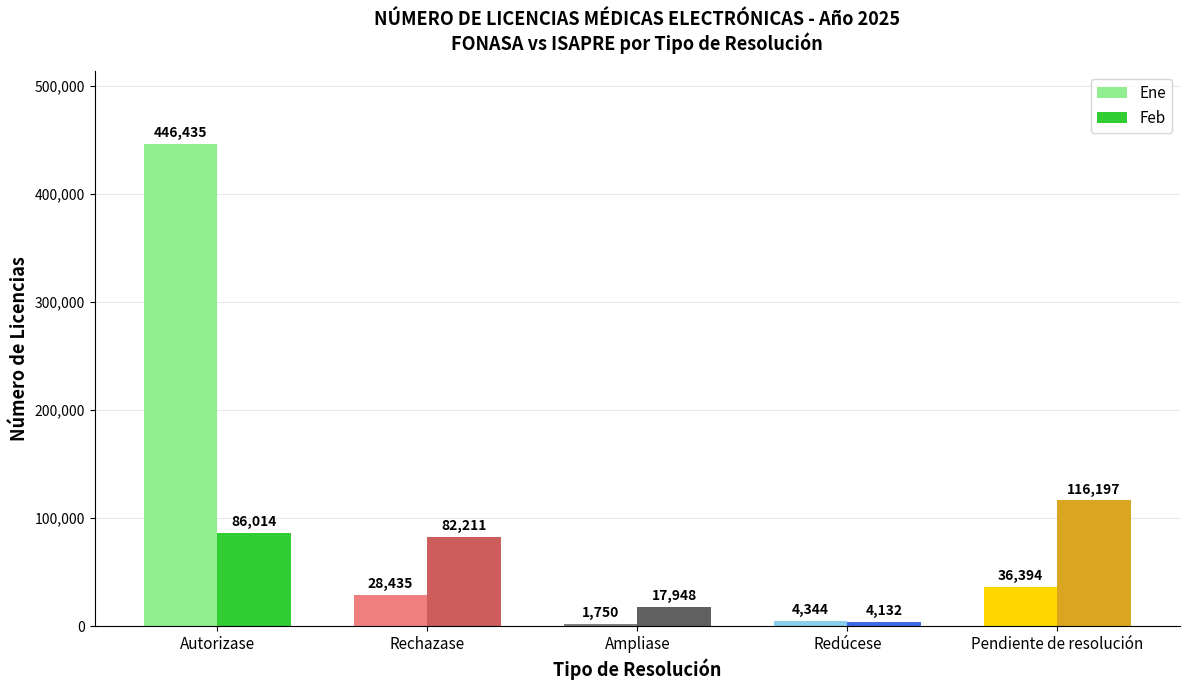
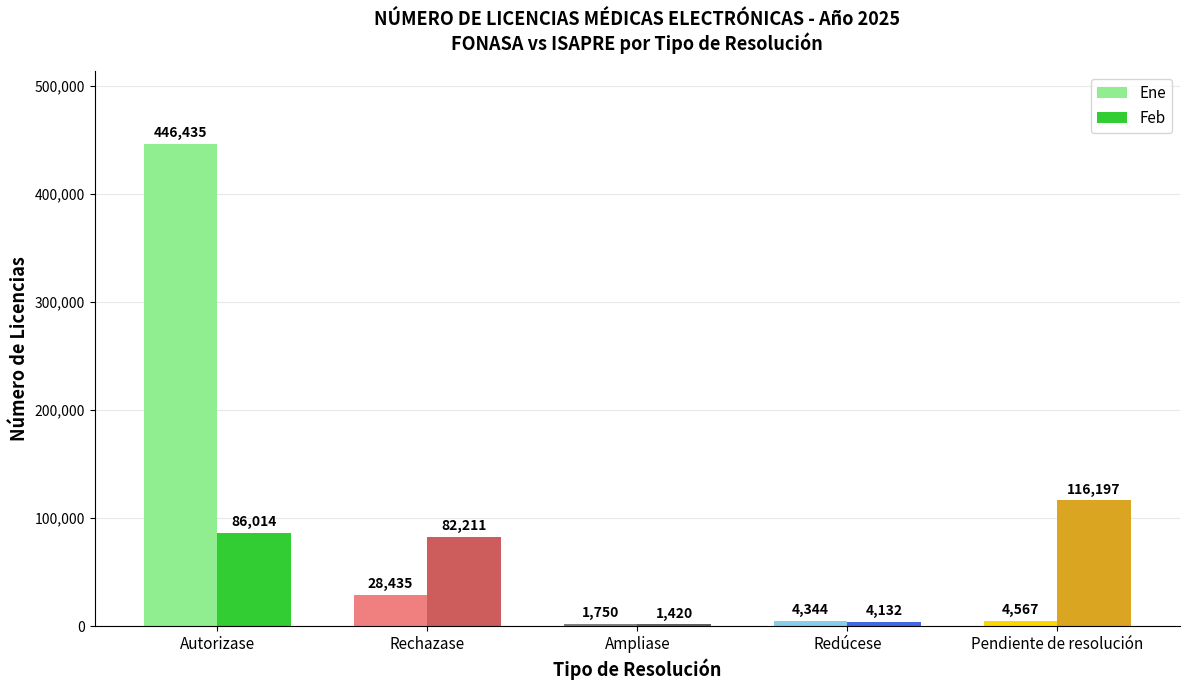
  {
    "Ene": {
      "Autorizase": "446,435",
      "Rechazase": "28,435",
      "Ampliase": "1,750",
      "Redúcese": "4,344",
-     "Pendiente de resolución": "36,394"
+     "Pendiente de resolución": "4,567"
    },
    "Feb": {
      "Autorizase": "86,014",
      "Rechazase": "82,211",
-     "Ampliase": "17,948",
+     "Ampliase": "1,420",
      "Redúcese": "4,132",
      "Pendiente de resolución": "116,197"
    }
  }
